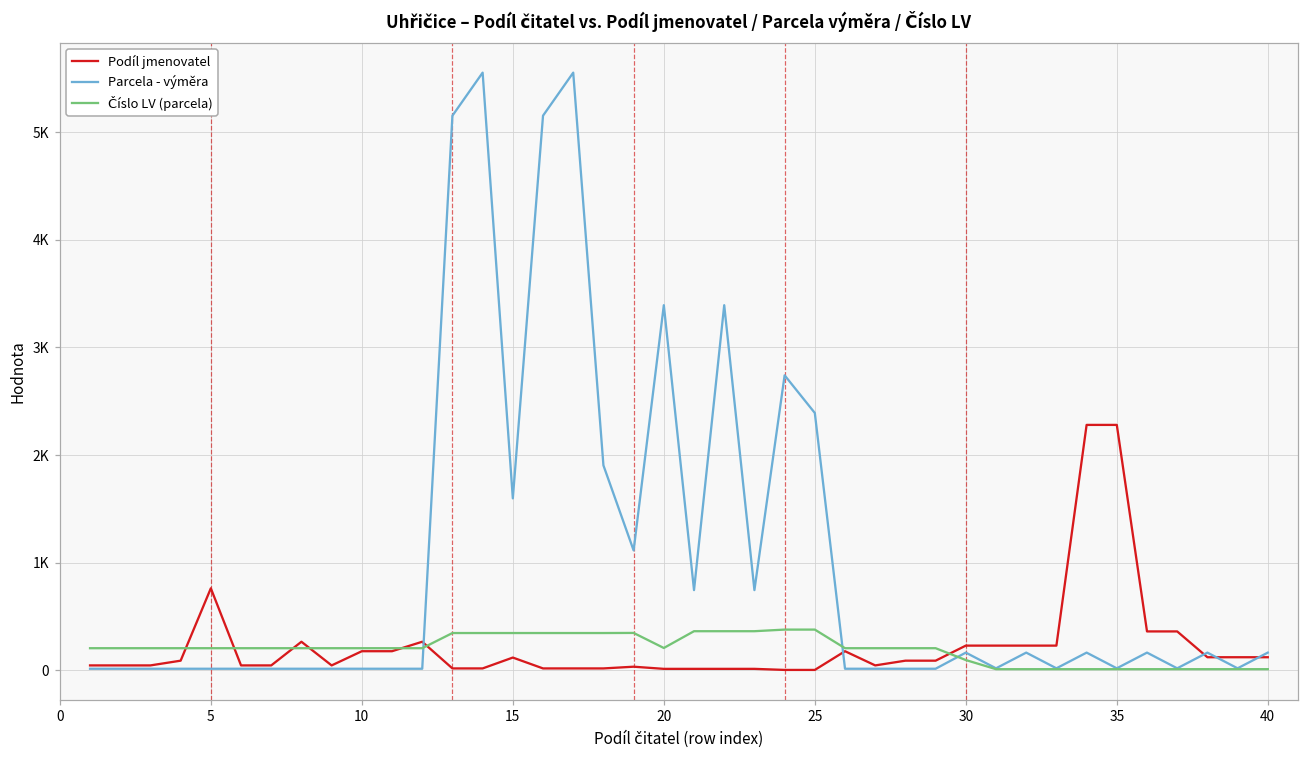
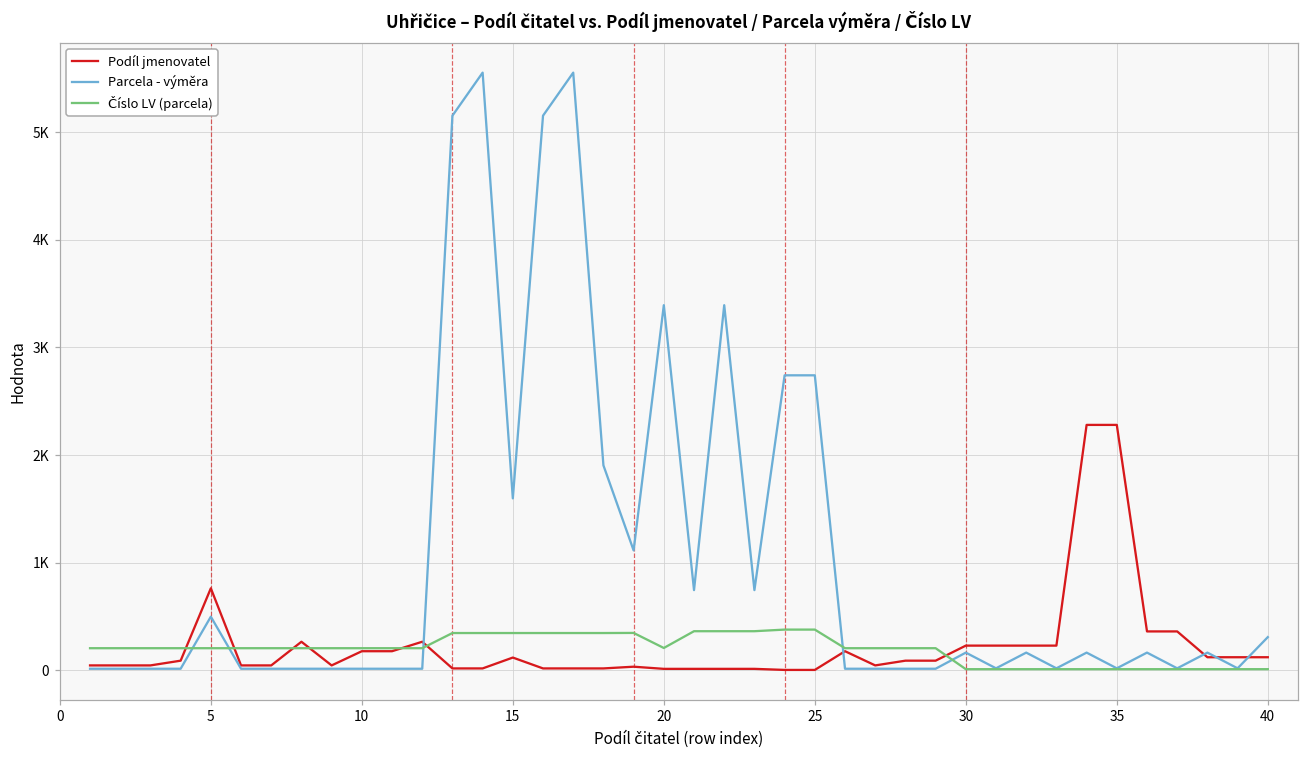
  {
    "Podíl jmenovatel": {
      "5": 800,
      "10": 200,
      "15": 100,
      "20": 0,
      "25": 0,
      "30": 200,
      "35": 2300,
      "40": 100
    },
    "Parcela - výměra": {
-     "5": 0,
+     "5": 500,
      "10": 0,
      "15": 1600,
      "20": 3400,
-     "25": 2400,
+     "25": 2700,
      "30": 200,
-     "40": 200
+     "40": 300
    },
    "Číslo LV (parcela)": {
      "5": 200,
      "10": 200,
      "15": 300,
      "20": 200,
      "25": 400,
-     "30": 100,
+     "30": 0,
      "40": 0
    }
  }
